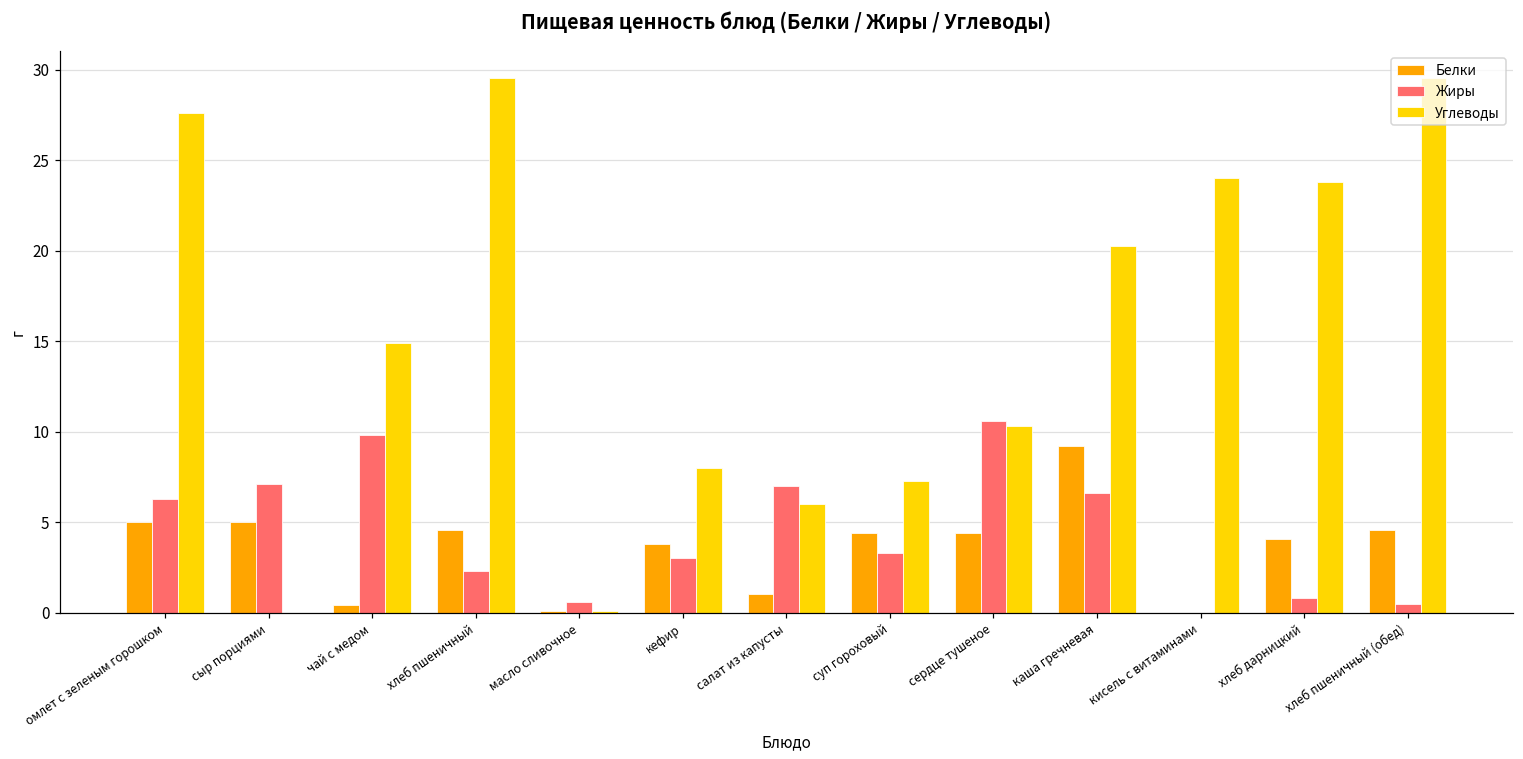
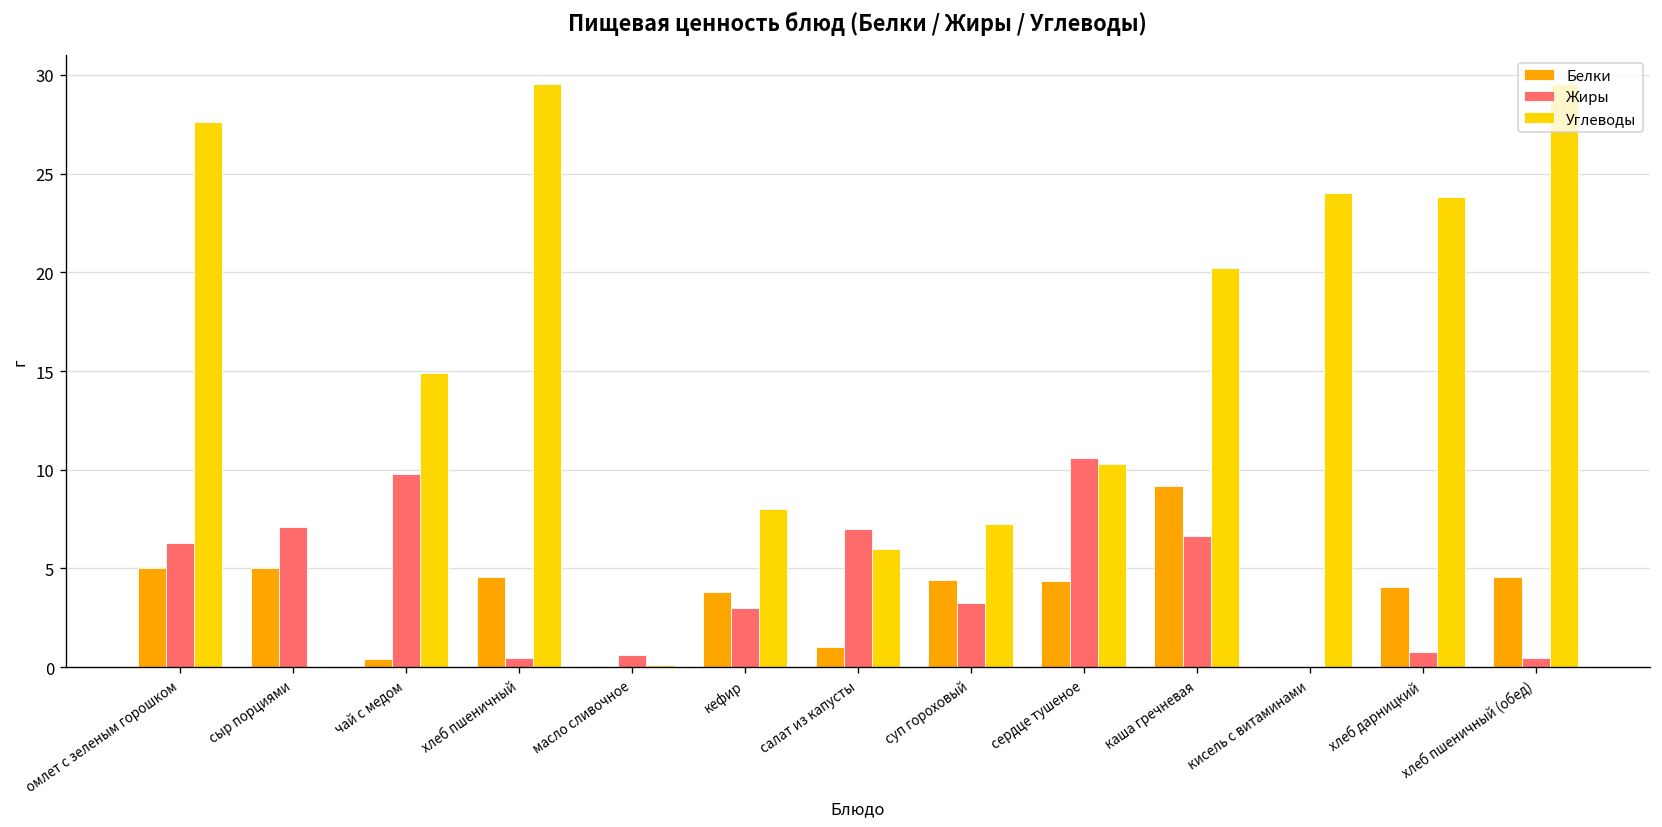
  {
    "Жиры": {
      "омлет с зеленым горошком": 6.3,
      "сыр порциями": 7.1,
      "чай с медом": 9.8,
-     "хлеб пшеничный": 2.3,
+     "хлеб пшеничный": 0.5,
      "масло сливочное": 0.6,
      "кефир": 3.0,
      "салат из капусты": 7.0,
      "суп гороховый": 3.3,
      "сердце тушеное": 10.6,
      "каша гречневая": 6.6,
      "кисель с витаминами": 0.0,
      "хлеб дарницкий": 0.8,
      "хлеб пшеничный (обед)": 0.5
    }
  }
